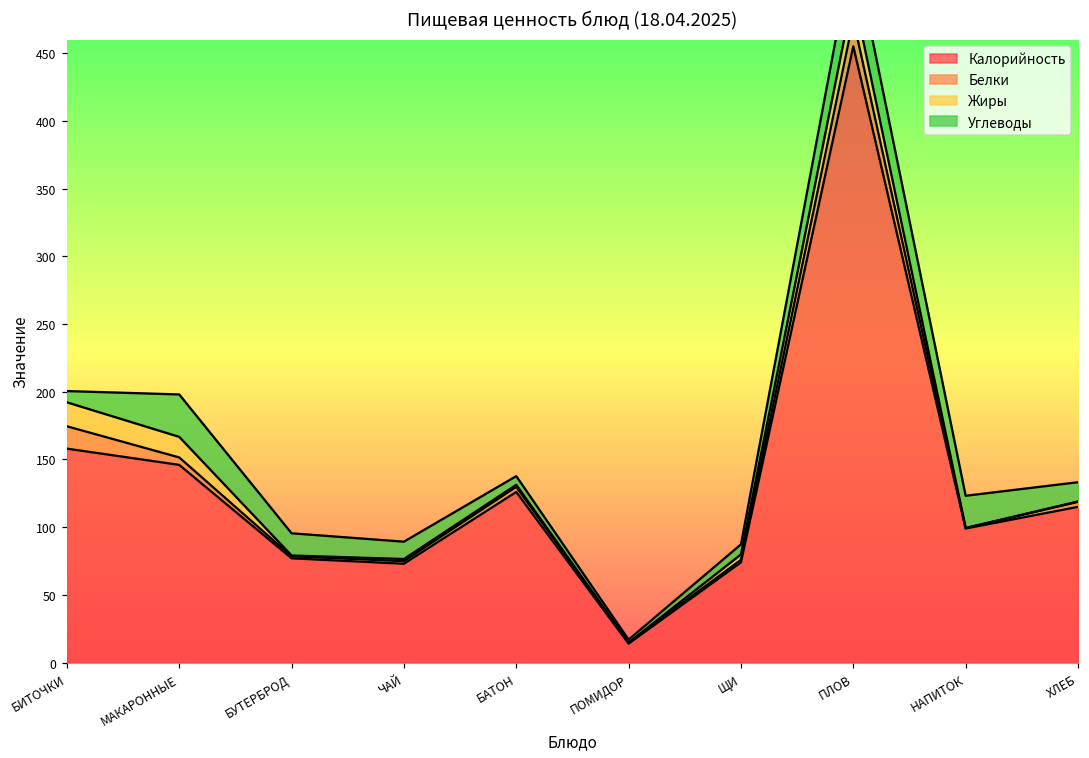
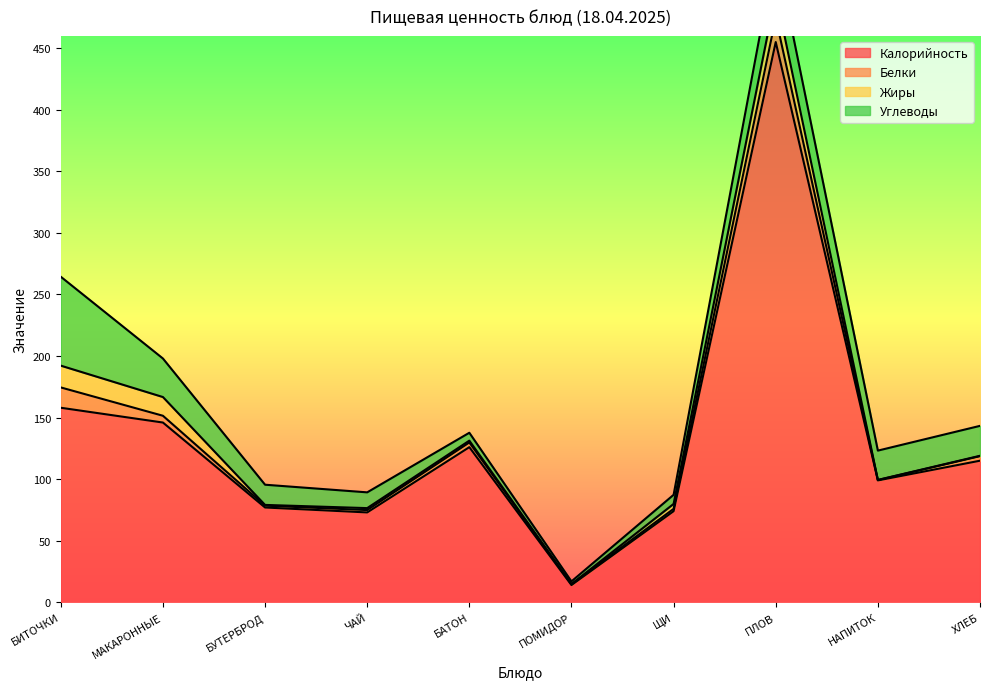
  {
    "Калорийность": {
      "БИТОЧКИ": 158,
      "МАКАРОННЫЕ": 146,
      "БАТОН": 126,
      "ПЛОВ": 455,
      "ХЛЕБ": 115
    },
    "Белки": {
      "БИТОЧКИ": 17,
      "МАКАРОННЫЕ": 6
    },
    "Жиры": {
      "БИТОЧКИ": 18,
      "МАКАРОННЫЕ": 15,
      "ЩИ": 4
    },
    "Углеводы": {
-     "БИТОЧКИ": 8,
+     "БИТОЧКИ": 72,
      "МАКАРОННЫЕ": 31,
      "БУТЕРБРОД": 16,
      "ЧАЙ": 13,
      "БАТОН": 6,
      "ПОМИДОР": 2,
      "ЩИ": 7,
      "НАПИТОК": 24,
-     "ХЛЕБ": 14
+     "ХЛЕБ": 24
    }
  }
